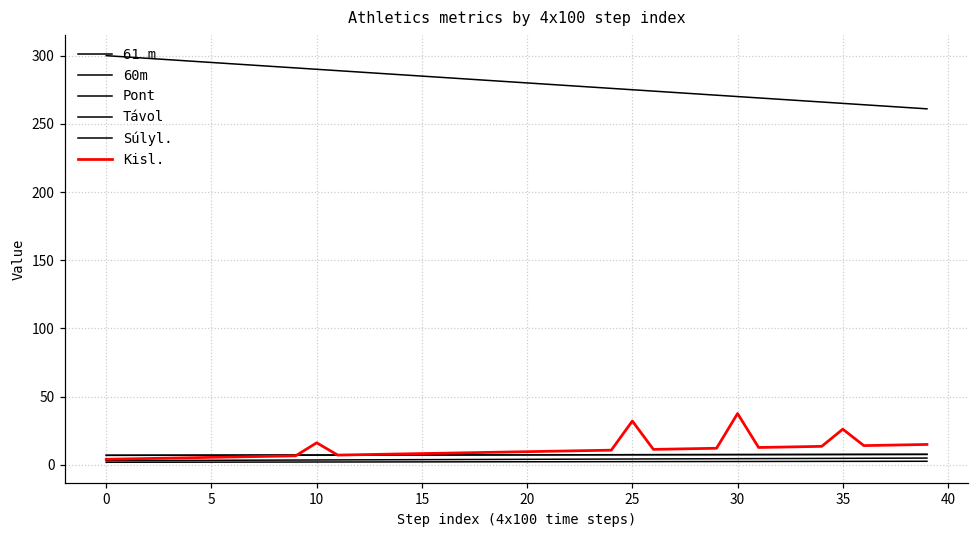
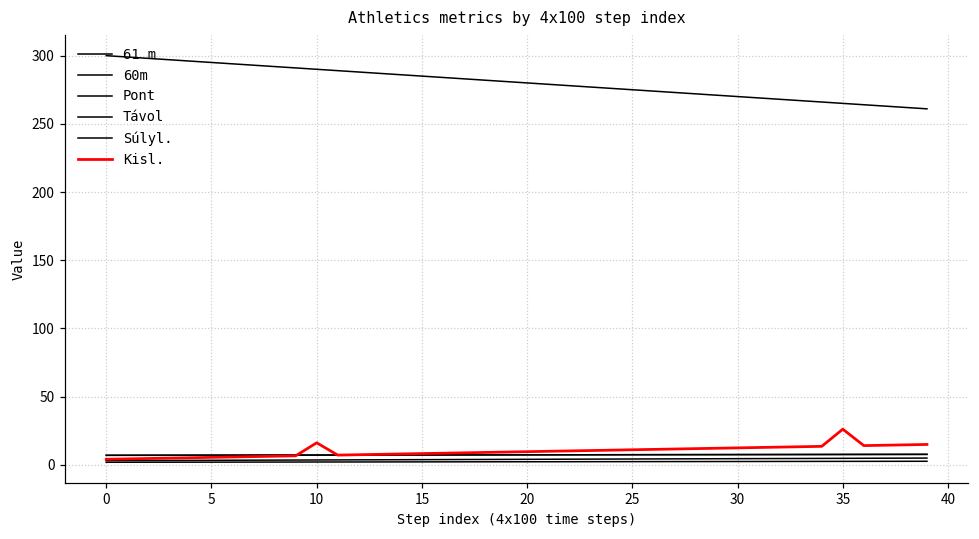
  {
    "Kisl.": {
      "10": 16,
      "20": 10,
-     "25": 32,
-     "30": 38,
+     "25": 11,
+     "30": 12,
      "35": 26
    }
  }
